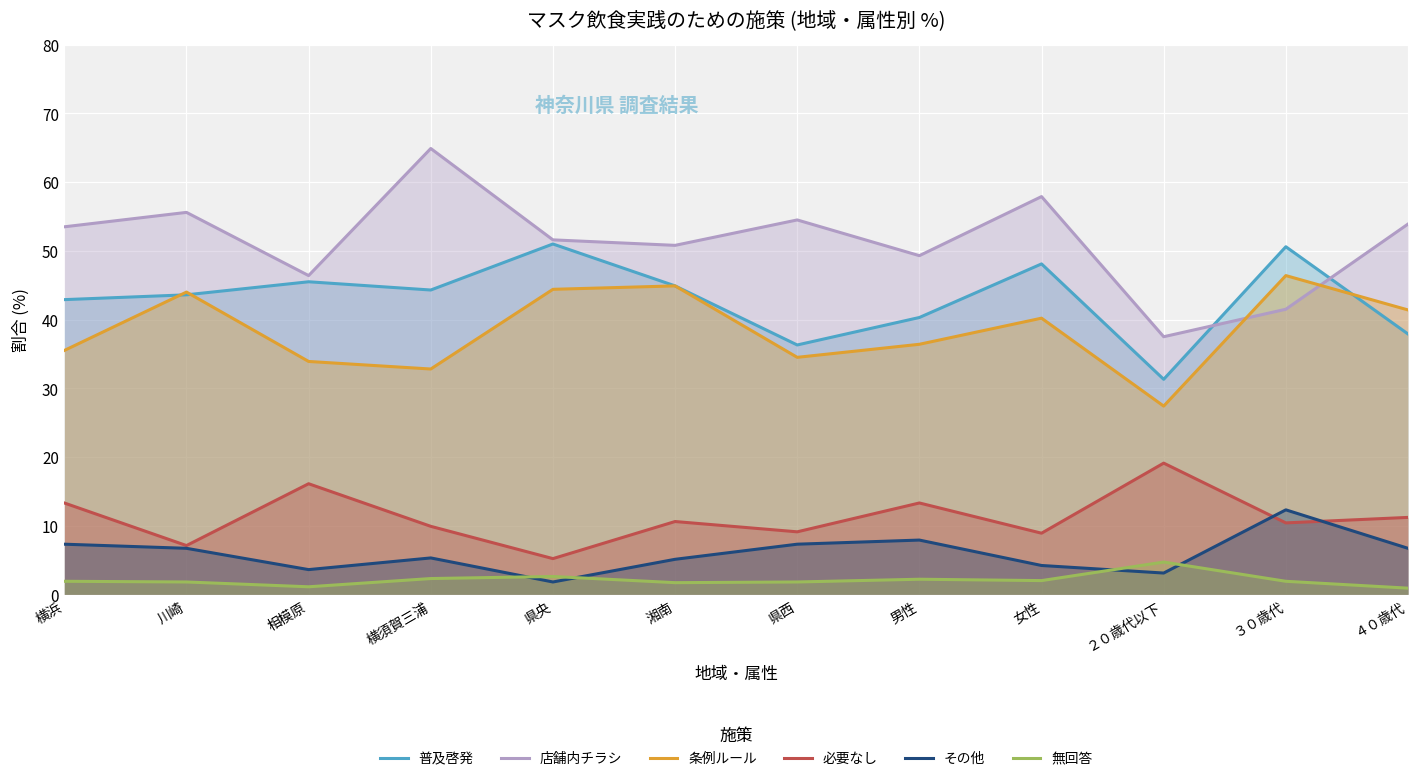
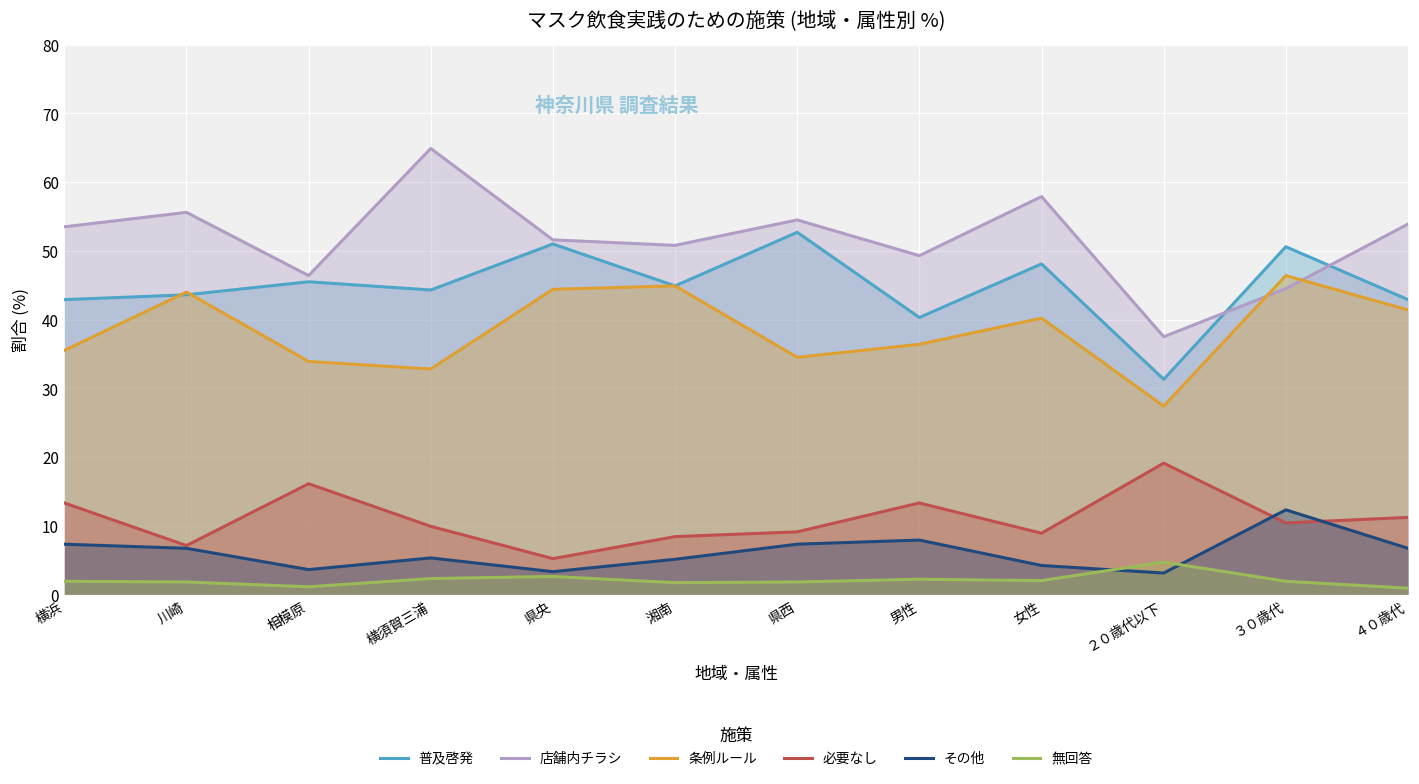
  {
    "普及啓発": {
      "横浜": 43,
      "相模原": 46,
      "横須賀三浦": 44,
      "県央": 51,
-     "県西": 36,
+     "県西": 53,
      "男性": 40,
      "女性": 48,
      "２０歳代以下": 31,
      "３０歳代": 51,
-     "４０歳代": 38
+     "４０歳代": 43
    },
    "店舗内チラシ": {
      "横浜": 54,
      "川崎": 56,
      "相模原": 46,
      "横須賀三浦": 65,
      "県央": 52,
      "湘南": 51,
      "県西": 55,
      "男性": 49,
      "女性": 58,
      "２０歳代以下": 38,
-     "３０歳代": 42,
+     "３０歳代": 45,
      "４０歳代": 54
    },
    "条例ルール": {
      "横浜": 36,
      "相模原": 34,
      "横須賀三浦": 33,
      "県央": 44,
      "県西": 35,
      "男性": 36,
      "女性": 40,
      "２０歳代以下": 27,
      "３０歳代": 46,
      "４０歳代": 41
    },
    "必要なし": {
      "横浜": 13,
      "相模原": 16,
      "横須賀三浦": 10,
      "県央": 5,
-     "湘南": 11,
+     "湘南": 8,
      "県西": 9,
      "男性": 13,
      "女性": 9,
      "２０歳代以下": 19,
      "３０歳代": 10,
      "４０歳代": 11
    },
    "その他": {
      "横浜": 7,
      "相模原": 4,
      "横須賀三浦": 5,
-     "県央": 2,
+     "県央": 3,
      "湘南": 5,
      "県西": 7,
      "男性": 8,
      "女性": 4,
      "２０歳代以下": 3,
      "３０歳代": 12,
      "４０歳代": 7
    },
    "無回答": {
      "横浜": 2,
      "川崎": 2,
      "相模原": 1,
      "横須賀三浦": 2,
      "県央": 3,
      "湘南": 2,
      "県西": 2,
      "男性": 2,
      "女性": 2,
      "２０歳代以下": 5,
      "３０歳代": 2,
      "４０歳代": 1
    }
  }
